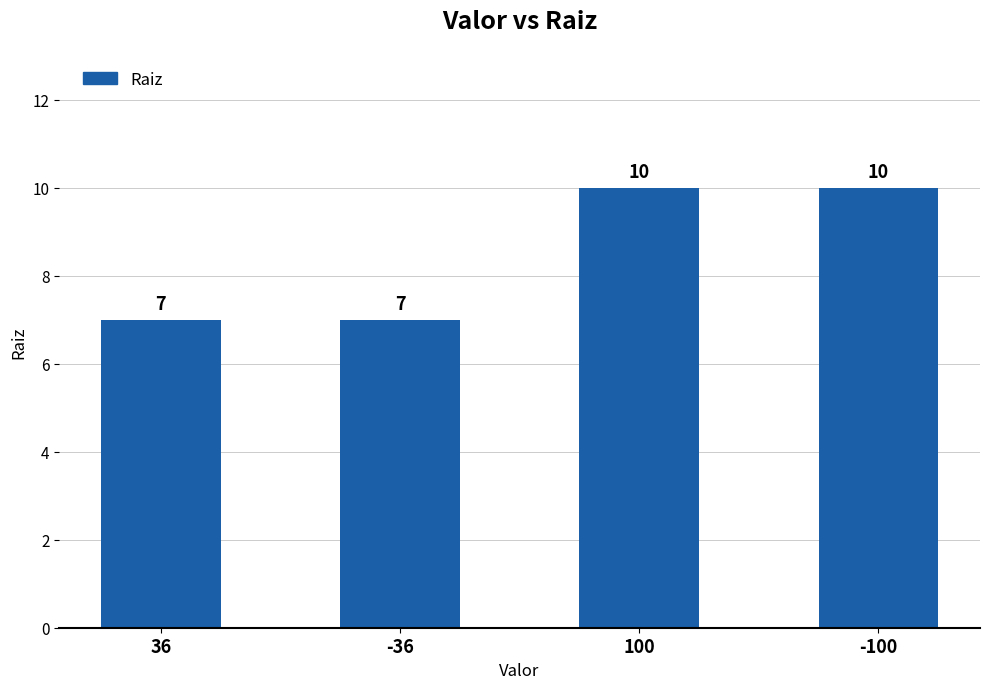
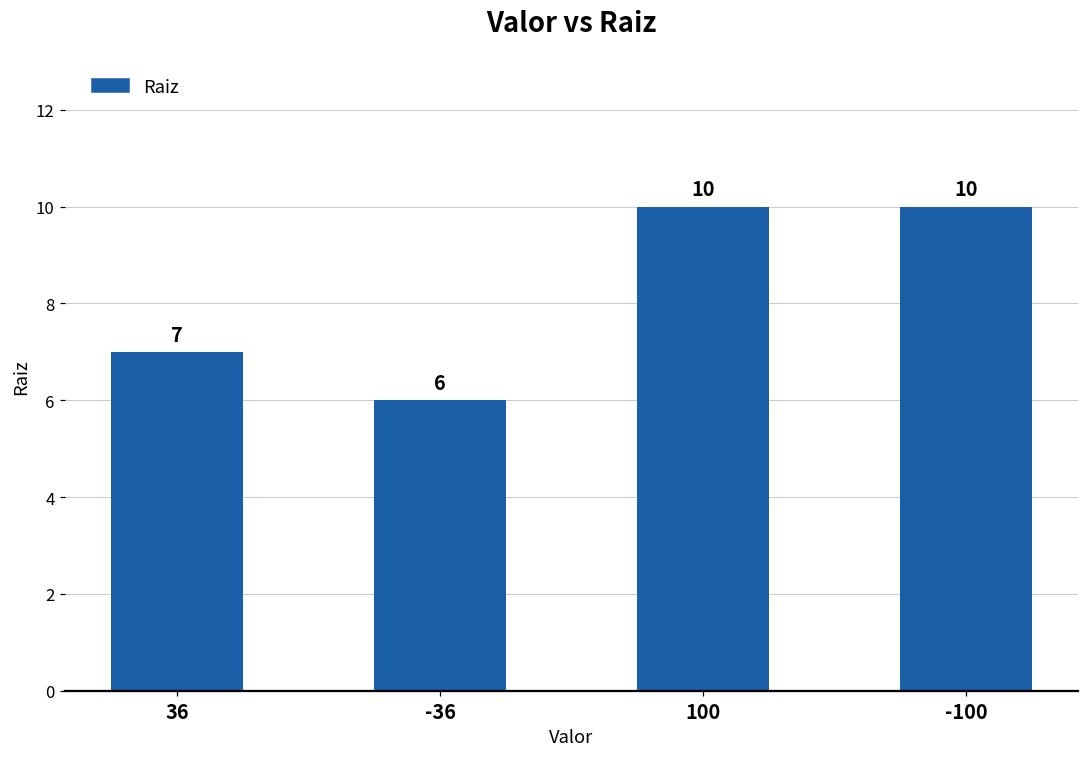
  {
    "36": 7,
-   "-36": 7,
+   "-36": 6,
    "100": 10,
    "-100": 10
  }
